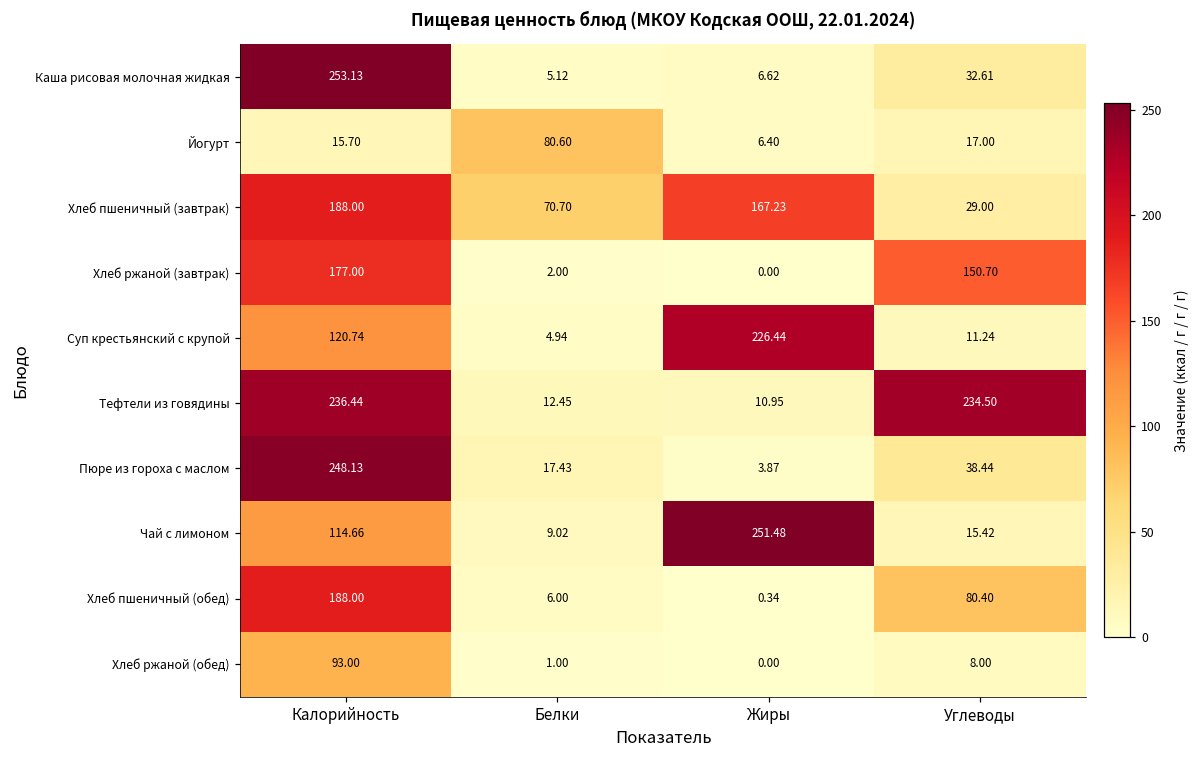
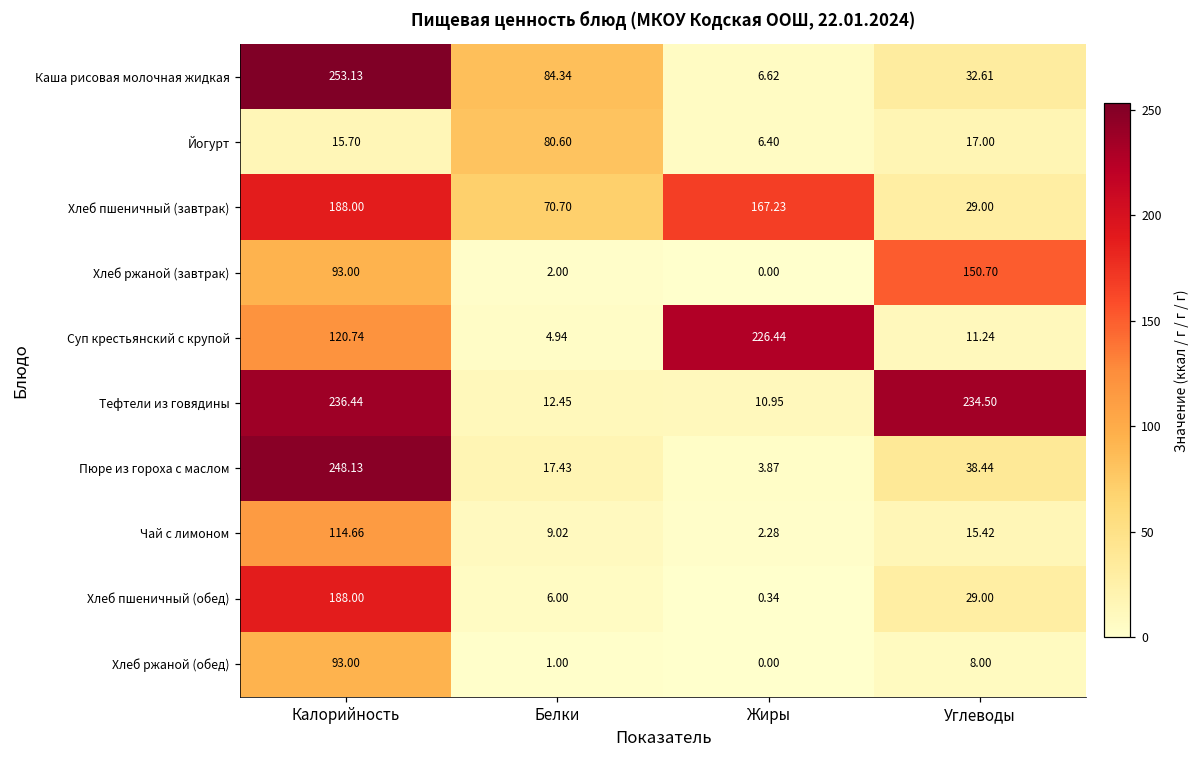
  {
    "Каша рисовая молочная жидкая": {
      "Калорийность": 253.13,
-     "Белки": 5.12,
+     "Белки": 84.34,
      "Жиры": 6.62,
      "Углеводы": 32.61
    },
    "Йогурт": {
      "Калорийность": 15.70,
      "Белки": 80.60,
      "Жиры": 6.40,
      "Углеводы": 17.00
    },
    "Хлеб пшеничный (завтрак)": {
      "Калорийность": 188.00,
      "Белки": 70.70,
      "Жиры": 167.23,
      "Углеводы": 29.00
    },
    "Хлеб ржаной (завтрак)": {
-     "Калорийность": 177.00,
+     "Калорийность": 93.00,
      "Белки": 2.00,
      "Жиры": 0.00,
      "Углеводы": 150.70
    },
    "Суп крестьянский с крупой": {
      "Калорийность": 120.74,
      "Белки": 4.94,
      "Жиры": 226.44,
      "Углеводы": 11.24
    },
    "Тефтели из говядины": {
      "Калорийность": 236.44,
      "Белки": 12.45,
      "Жиры": 10.95,
      "Углеводы": 234.50
    },
    "Пюре из гороха с маслом": {
      "Калорийность": 248.13,
      "Белки": 17.43,
      "Жиры": 3.87,
      "Углеводы": 38.44
    },
    "Чай с лимоном": {
      "Калорийность": 114.66,
      "Белки": 9.02,
-     "Жиры": 251.48,
+     "Жиры": 2.28,
      "Углеводы": 15.42
    },
    "Хлеб пшеничный (обед)": {
      "Калорийность": 188.00,
      "Белки": 6.00,
      "Жиры": 0.34,
-     "Углеводы": 80.40
+     "Углеводы": 29.00
    },
    "Хлеб ржаной (обед)": {
      "Калорийность": 93.00,
      "Белки": 1.00,
      "Жиры": 0.00,
      "Углеводы": 8.00
    }
  }
